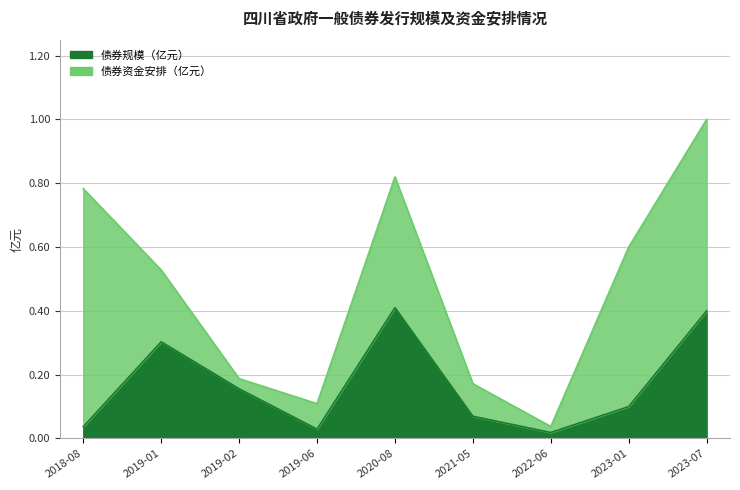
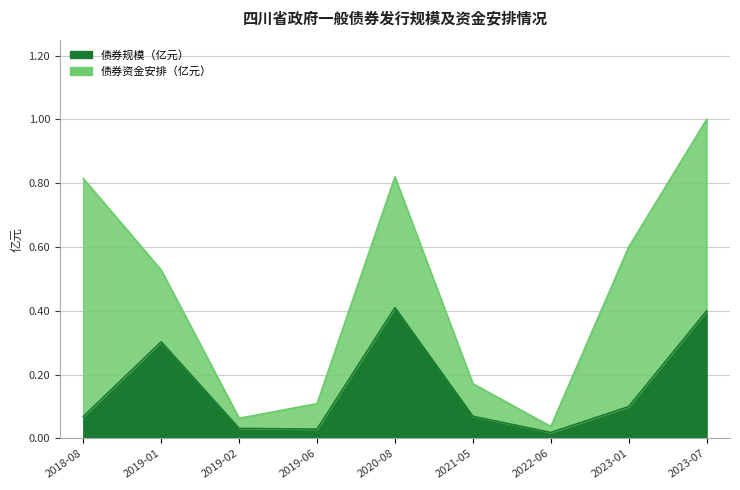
  {
    "债券规模（亿元）": {
-     "2018-08": 0.04,
+     "2018-08": 0.07,
      "2019-01": 0.30,
-     "2019-02": 0.16,
+     "2019-02": 0.03,
      "2019-06": 0.03,
      "2020-08": 0.41,
      "2021-05": 0.07,
      "2022-06": 0.02,
      "2023-01": 0.10,
      "2023-07": 0.40
    },
    "债券资金安排（亿元）": {
      "2018-08": 0.75,
      "2019-01": 0.23,
      "2019-02": 0.03,
      "2019-06": 0.08,
      "2020-08": 0.41,
      "2021-05": 0.10,
      "2022-06": 0.02,
      "2023-01": 0.50,
      "2023-07": 0.60
    }
  }
